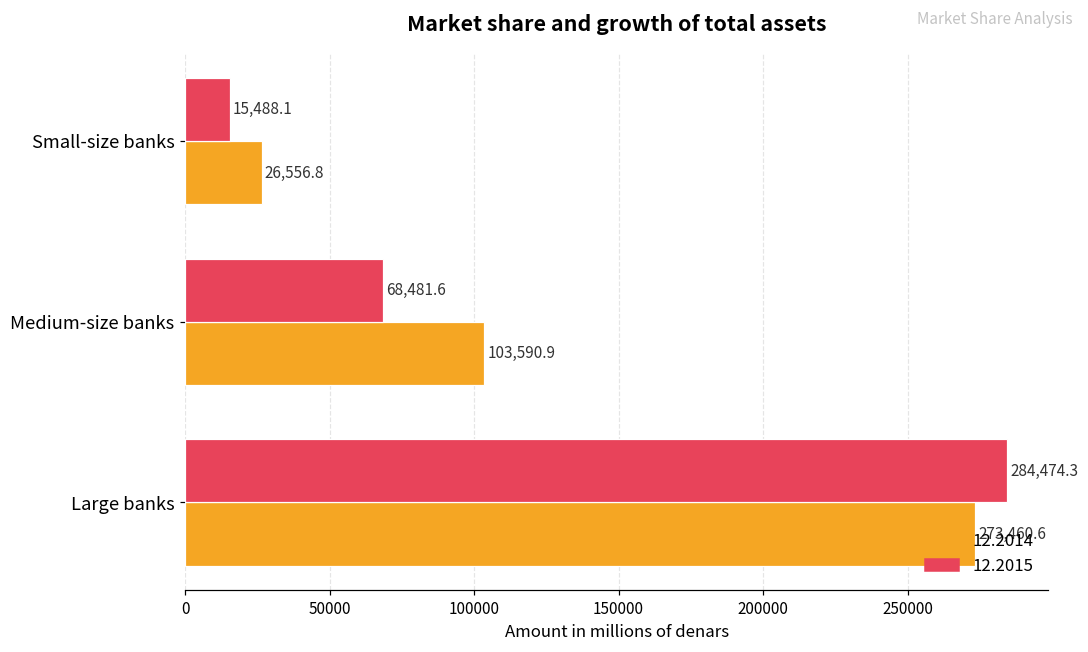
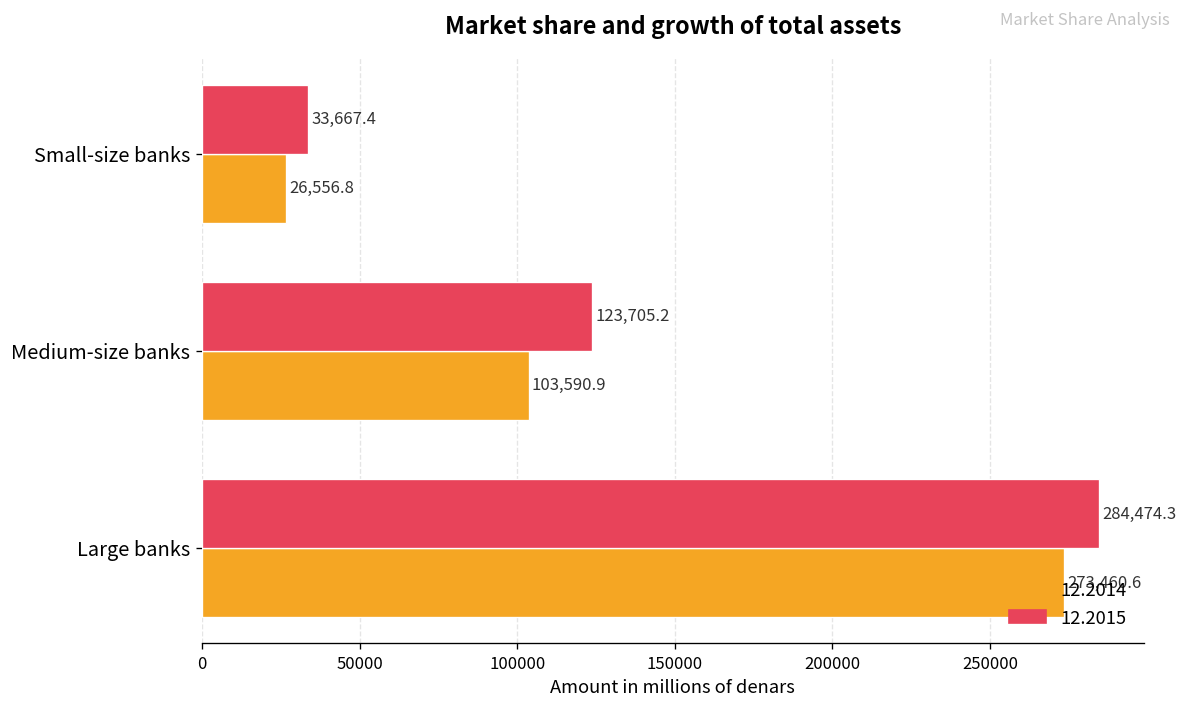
  {
    "12.2014": {
      "Small-size banks": "26,556.8",
      "Medium-size banks": "103,590.9",
      "Large banks": "273,460.6"
    },
    "12.2015": {
-     "Small-size banks": "15,488.1",
-     "Medium-size banks": "68,481.6",
+     "Small-size banks": "33,667.4",
+     "Medium-size banks": "123,705.2",
      "Large banks": "284,474.3"
    }
  }
